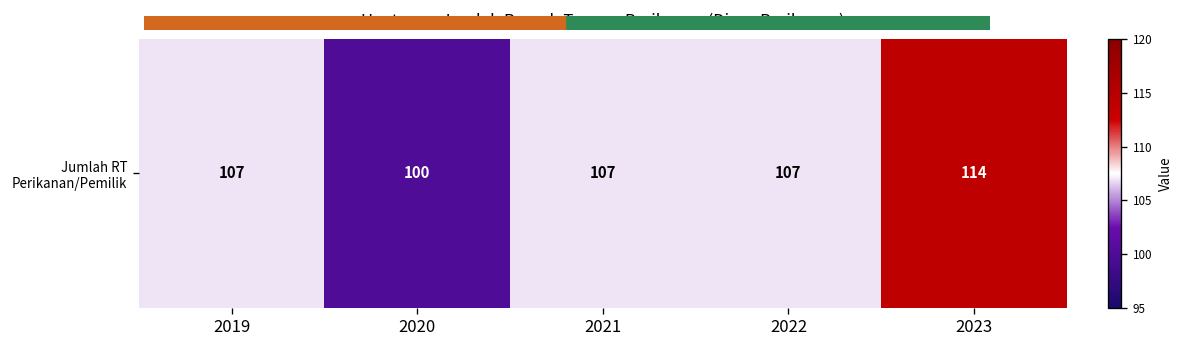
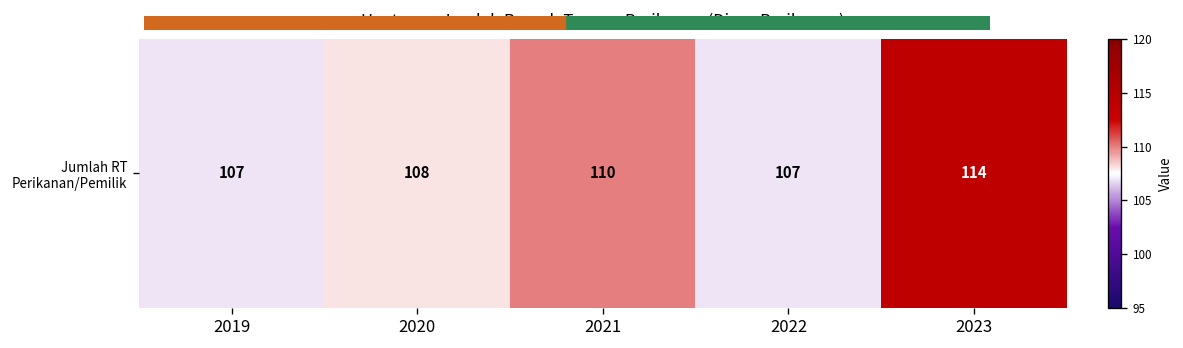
  {
    "Jumlah RT Perikanan/Pemilik": {
      "2019": 107,
-     "2020": 100,
-     "2021": 107,
+     "2020": 108,
+     "2021": 110,
      "2022": 107,
      "2023": 114
    }
  }
